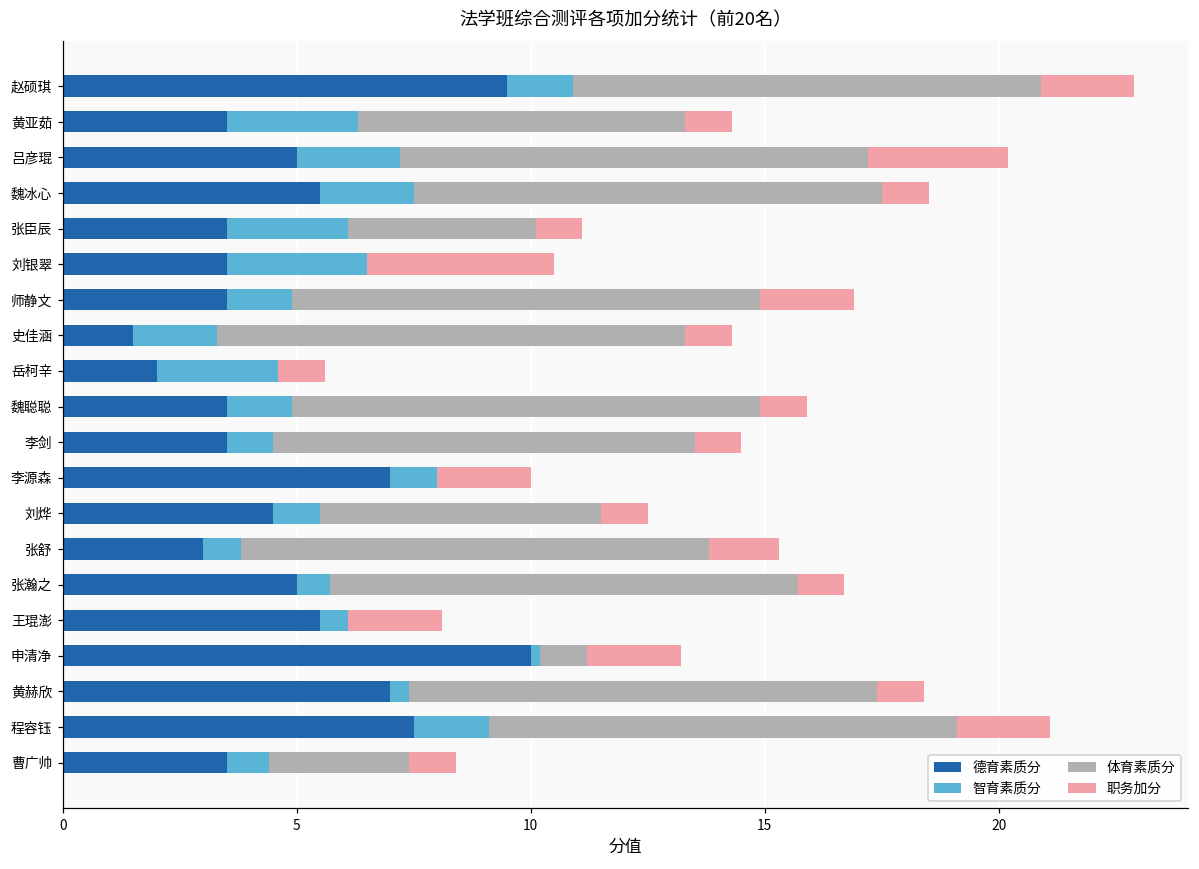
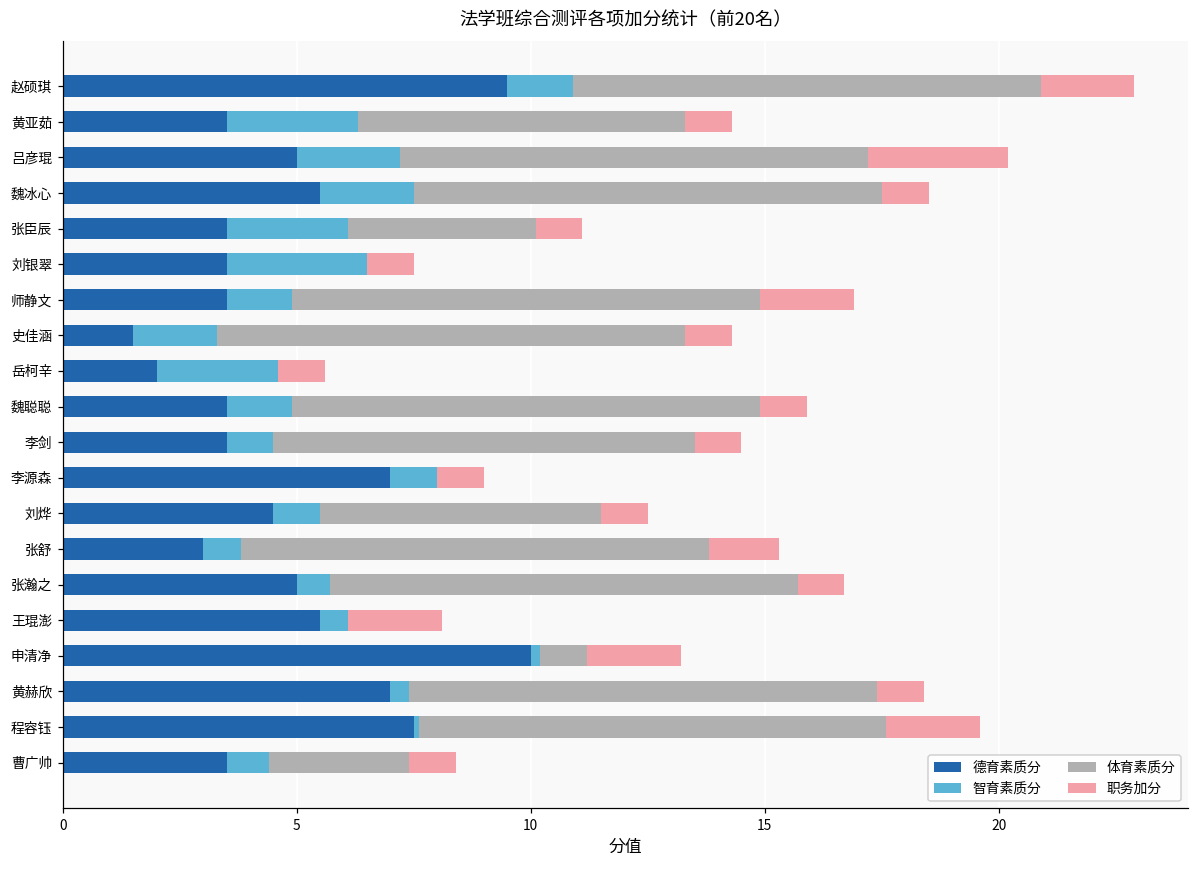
  {
    "德育素质分": {
      "赵硕琪": 9.5,
      "黄亚茹": 3.5,
      "吕彦琨": 5.0,
      "魏冰心": 5.5,
      "张臣辰": 3.5,
      "刘银翠": 3.5,
      "师静文": 3.5,
      "史佳涵": 1.5,
      "岳柯辛": 2.0,
      "魏聪聪": 3.5,
      "李剑": 3.5,
      "李源森": 7.0,
      "刘烨": 4.5,
      "张舒": 3.0,
      "张瀚之": 5.0,
      "王琨澎": 5.5,
      "申清净": 10.0,
      "黄赫欣": 7.0,
      "程容钰": 7.5,
      "曹广帅": 3.5
    },
    "智育素质分": {
      "赵硕琪": 1.4,
      "黄亚茹": 2.8,
      "吕彦琨": 2.2,
      "魏冰心": 2.0,
      "张臣辰": 2.6,
      "刘银翠": 3.0,
      "师静文": 1.4,
      "史佳涵": 1.8,
      "岳柯辛": 2.6,
      "魏聪聪": 1.4,
      "李剑": 1.0,
      "李源森": 1.0,
      "刘烨": 1.0,
      "张舒": 0.8,
      "张瀚之": 0.7,
      "王琨澎": 0.6,
      "申清净": 0.2,
      "黄赫欣": 0.4,
-     "程容钰": 1.6,
+     "程容钰": 0.1,
      "曹广帅": 0.9
    },
    "体育素质分": {
      "赵硕琪": 10.0,
      "黄亚茹": 7.0,
      "吕彦琨": 10.0,
      "魏冰心": 10.0,
      "张臣辰": 4.0,
      "刘银翠": 0.0,
      "师静文": 10.0,
      "史佳涵": 10.0,
      "岳柯辛": 0.0,
      "魏聪聪": 10.0,
      "李剑": 9.0,
      "李源森": 0.0,
      "刘烨": 6.0,
      "张舒": 10.0,
      "张瀚之": 10.0,
      "王琨澎": 0.0,
      "申清净": 1.0,
      "黄赫欣": 10.0,
      "程容钰": 10.0,
      "曹广帅": 3.0
    },
    "职务加分": {
      "赵硕琪": 2,
      "黄亚茹": 1,
      "吕彦琨": 3,
      "魏冰心": 1,
      "张臣辰": 1,
-     "刘银翠": 4,
+     "刘银翠": 1,
      "师静文": 2,
      "史佳涵": 1,
      "岳柯辛": 1,
      "魏聪聪": 1,
      "李剑": 1,
-     "李源森": 2,
+     "李源森": 1,
      "刘烨": 1,
      "张舒": 1.5,
      "张瀚之": 1,
      "王琨澎": 2,
      "申清净": 2,
      "黄赫欣": 1,
      "程容钰": 2,
      "曹广帅": 1
    }
  }
